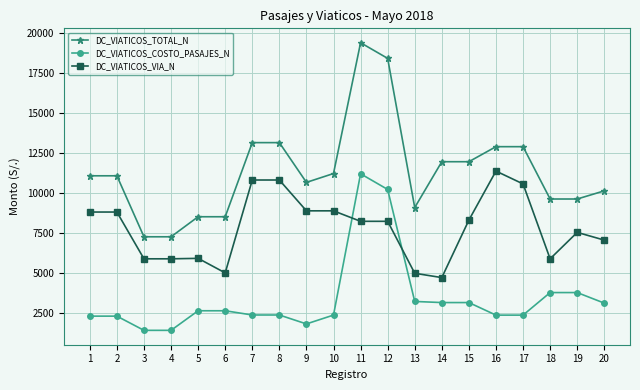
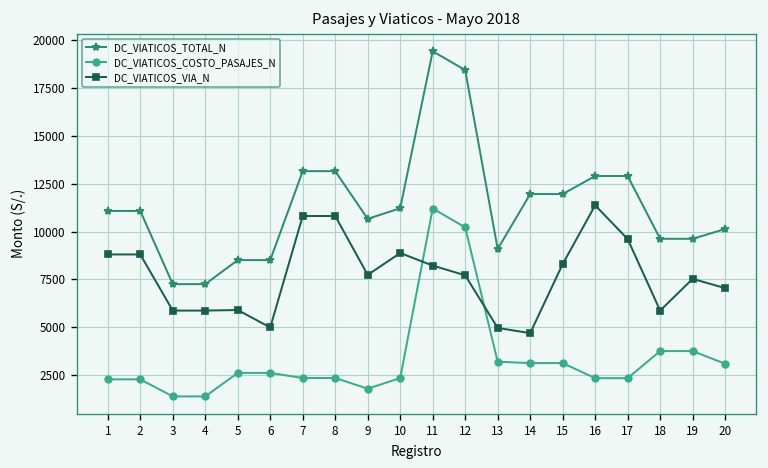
  {
    "DC_VIATICOS_VIA_N": {
      "1": 8800,
      "2": 8800,
      "3": 5900,
      "4": 5900,
      "5": 5900,
      "6": 5000,
      "7": 10800,
      "8": 10800,
-     "9": 8900,
+     "9": 7700,
      "10": 8900,
      "11": 8200,
-     "12": 8200,
+     "12": 7700,
      "13": 5000,
      "14": 4700,
      "15": 8300,
      "16": 11400,
-     "17": 10600,
+     "17": 9600,
      "18": 5900,
      "19": 7500,
      "20": 7000
    }
  }
